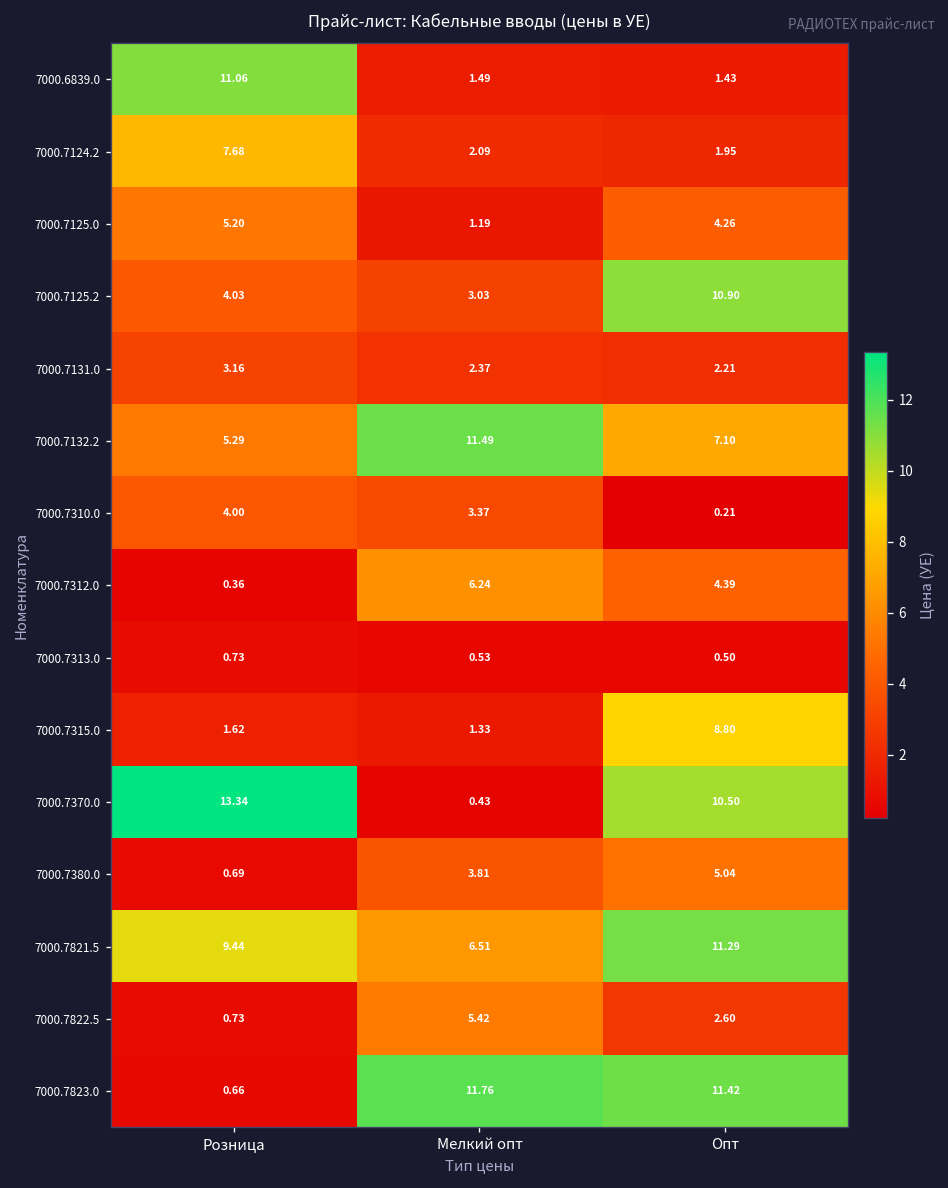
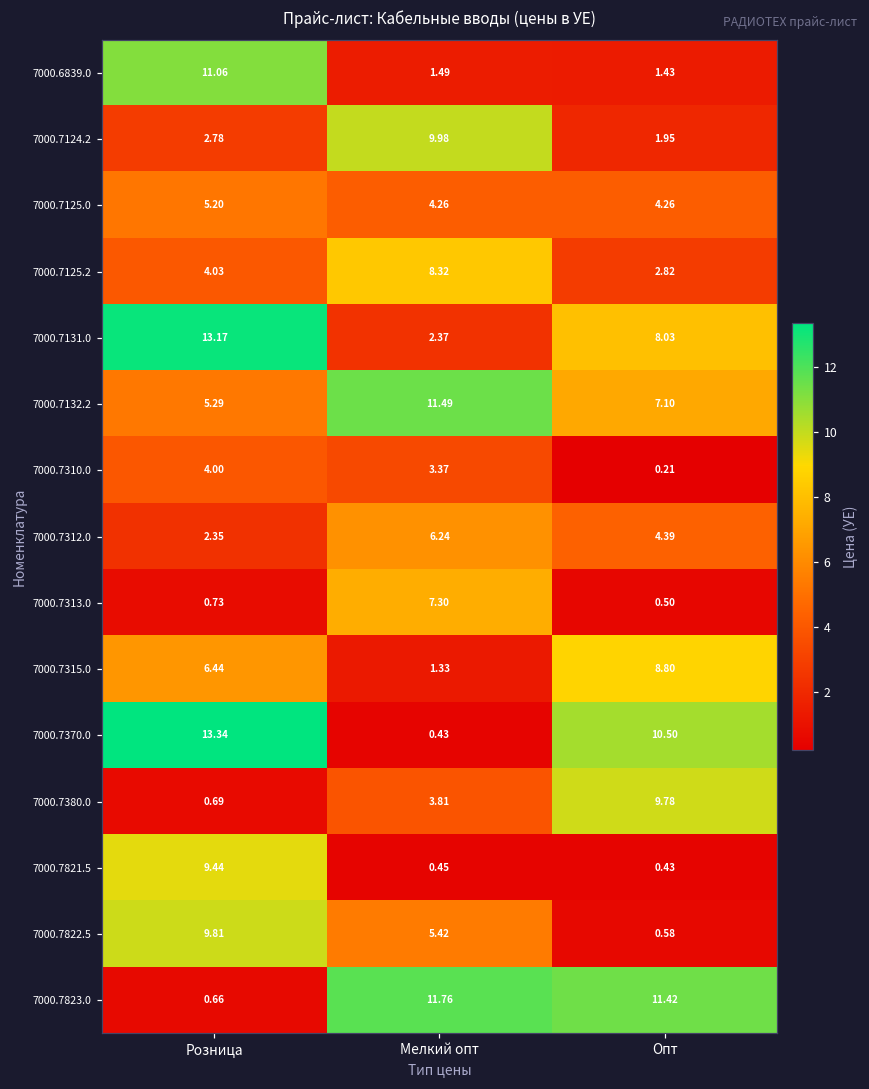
  {
    "7000.6839.0": {
      "Розница": 11.06,
      "Мелкий опт": 1.49,
      "Опт": 1.43
    },
    "7000.7124.2": {
-     "Розница": 7.68,
-     "Мелкий опт": 2.09,
+     "Розница": 2.78,
+     "Мелкий опт": 9.98,
      "Опт": 1.95
    },
    "7000.7125.0": {
      "Розница": 5.20,
-     "Мелкий опт": 1.19,
+     "Мелкий опт": 4.26,
      "Опт": 4.26
    },
    "7000.7125.2": {
      "Розница": 4.03,
-     "Мелкий опт": 3.03,
-     "Опт": 10.90
+     "Мелкий опт": 8.32,
+     "Опт": 2.82
    },
    "7000.7131.0": {
-     "Розница": 3.16,
+     "Розница": 13.17,
      "Мелкий опт": 2.37,
-     "Опт": 2.21
+     "Опт": 8.03
    },
    "7000.7132.2": {
      "Розница": 5.29,
      "Мелкий опт": 11.49,
      "Опт": 7.10
    },
    "7000.7310.0": {
      "Розница": 4.00,
      "Мелкий опт": 3.37,
      "Опт": 0.21
    },
    "7000.7312.0": {
-     "Розница": 0.36,
+     "Розница": 2.35,
      "Мелкий опт": 6.24,
      "Опт": 4.39
    },
    "7000.7313.0": {
      "Розница": 0.73,
-     "Мелкий опт": 0.53,
+     "Мелкий опт": 7.30,
      "Опт": 0.50
    },
    "7000.7315.0": {
-     "Розница": 1.62,
+     "Розница": 6.44,
      "Мелкий опт": 1.33,
      "Опт": 8.80
    },
    "7000.7370.0": {
      "Розница": 13.34,
      "Мелкий опт": 0.43,
      "Опт": 10.50
    },
    "7000.7380.0": {
      "Розница": 0.69,
      "Мелкий опт": 3.81,
-     "Опт": 5.04
+     "Опт": 9.78
    },
    "7000.7821.5": {
      "Розница": 9.44,
-     "Мелкий опт": 6.51,
-     "Опт": 11.29
+     "Мелкий опт": 0.45,
+     "Опт": 0.43
    },
    "7000.7822.5": {
-     "Розница": 0.73,
+     "Розница": 9.81,
      "Мелкий опт": 5.42,
-     "Опт": 2.60
+     "Опт": 0.58
    },
    "7000.7823.0": {
      "Розница": 0.66,
      "Мелкий опт": 11.76,
      "Опт": 11.42
    }
  }
